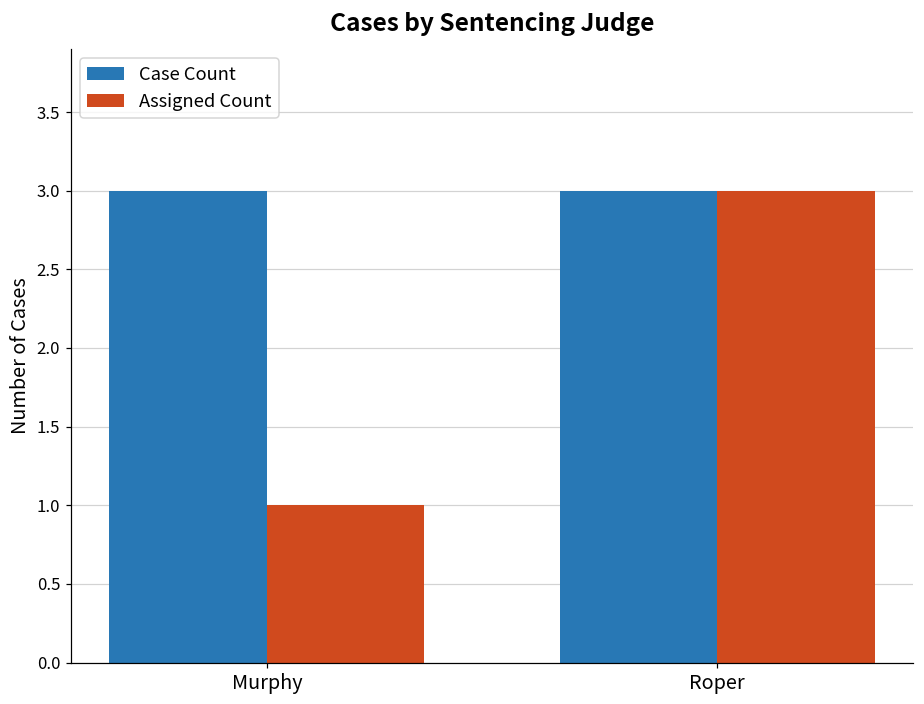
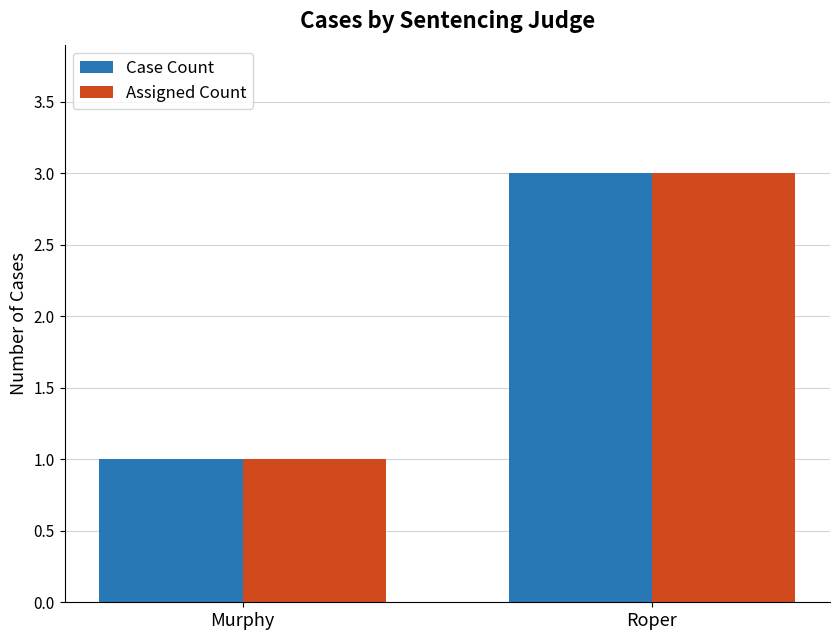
  {
    "Case Count": {
-     "Murphy": 3,
+     "Murphy": 1,
      "Roper": 3
    },
    "Assigned Count": {
      "Murphy": 1,
      "Roper": 3
    }
  }
